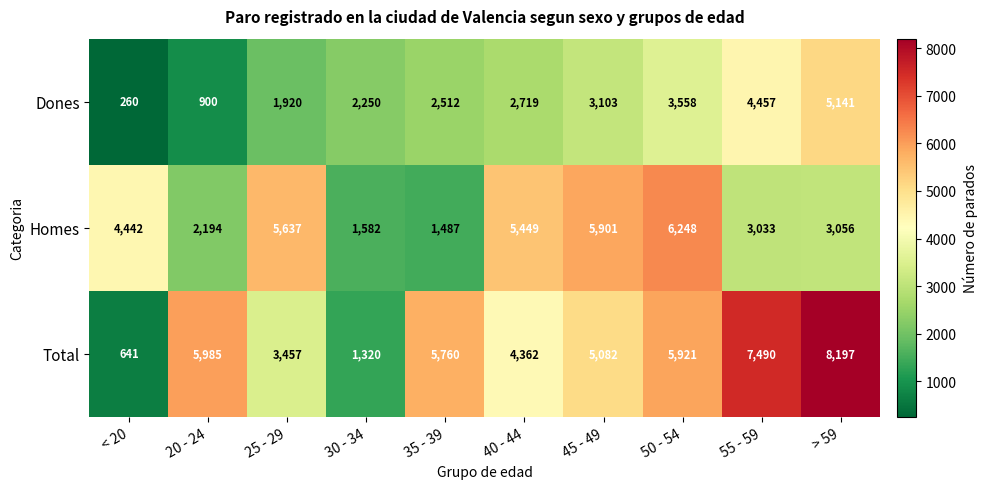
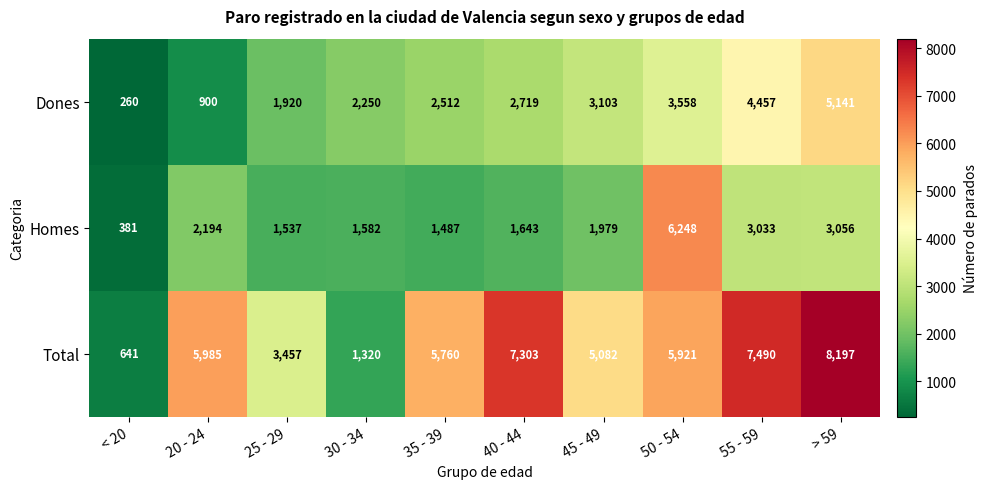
  {
    "Dones": {
      "< 20": "260",
      "20 - 24": "900",
      "25 - 29": "1,920",
      "30 - 34": "2,250",
      "35 - 39": "2,512",
      "40 - 44": "2,719",
      "45 - 49": "3,103",
      "50 - 54": "3,558",
      "55 - 59": "4,457",
      "> 59": "5,141"
    },
    "Homes": {
-     "< 20": "4,442",
+     "< 20": "381",
      "20 - 24": "2,194",
-     "25 - 29": "5,637",
+     "25 - 29": "1,537",
      "30 - 34": "1,582",
      "35 - 39": "1,487",
-     "40 - 44": "5,449",
-     "45 - 49": "5,901",
+     "40 - 44": "1,643",
+     "45 - 49": "1,979",
      "50 - 54": "6,248",
      "55 - 59": "3,033",
      "> 59": "3,056"
    },
    "Total": {
      "< 20": "641",
      "20 - 24": "5,985",
      "25 - 29": "3,457",
      "30 - 34": "1,320",
      "35 - 39": "5,760",
-     "40 - 44": "4,362",
+     "40 - 44": "7,303",
      "45 - 49": "5,082",
      "50 - 54": "5,921",
      "55 - 59": "7,490",
      "> 59": "8,197"
    }
  }
